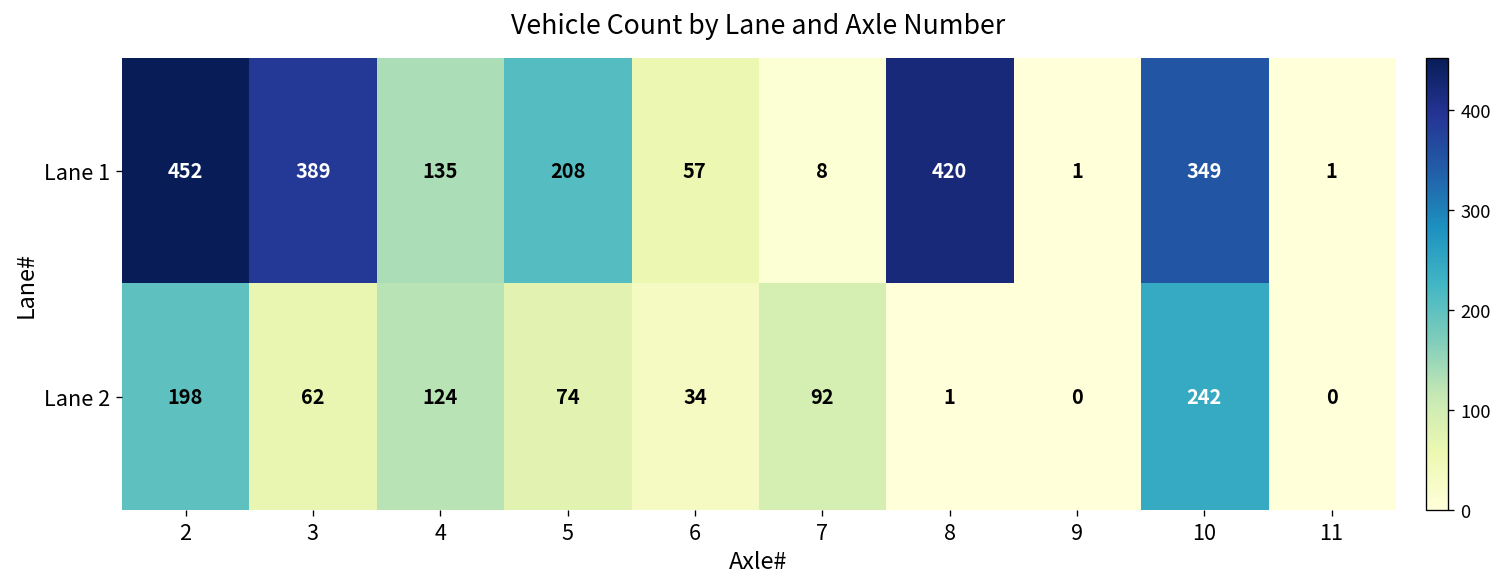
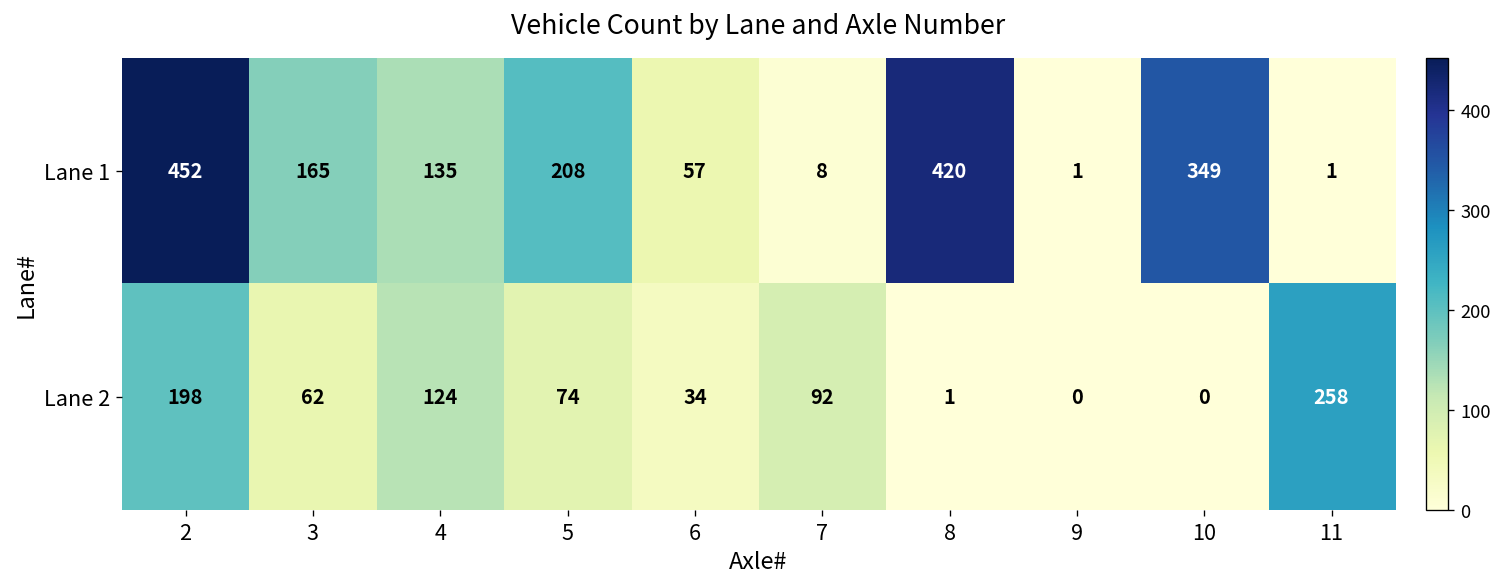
  {
    "Lane 1": {
      "2": 452,
-     "3": 389,
+     "3": 165,
      "4": 135,
      "5": 208,
      "6": 57,
      "7": 8,
      "8": 420,
      "9": 1,
      "10": 349,
      "11": 1
    },
    "Lane 2": {
      "2": 198,
      "3": 62,
      "4": 124,
      "5": 74,
      "6": 34,
      "7": 92,
      "8": 1,
      "9": 0,
-     "10": 242,
-     "11": 0
+     "10": 0,
+     "11": 258
    }
  }
